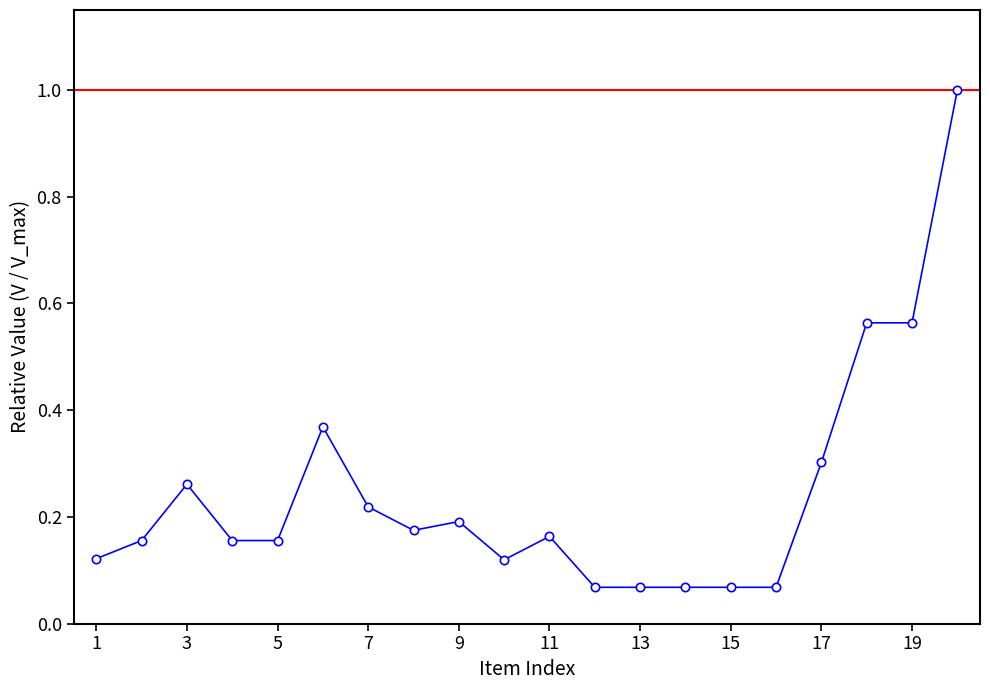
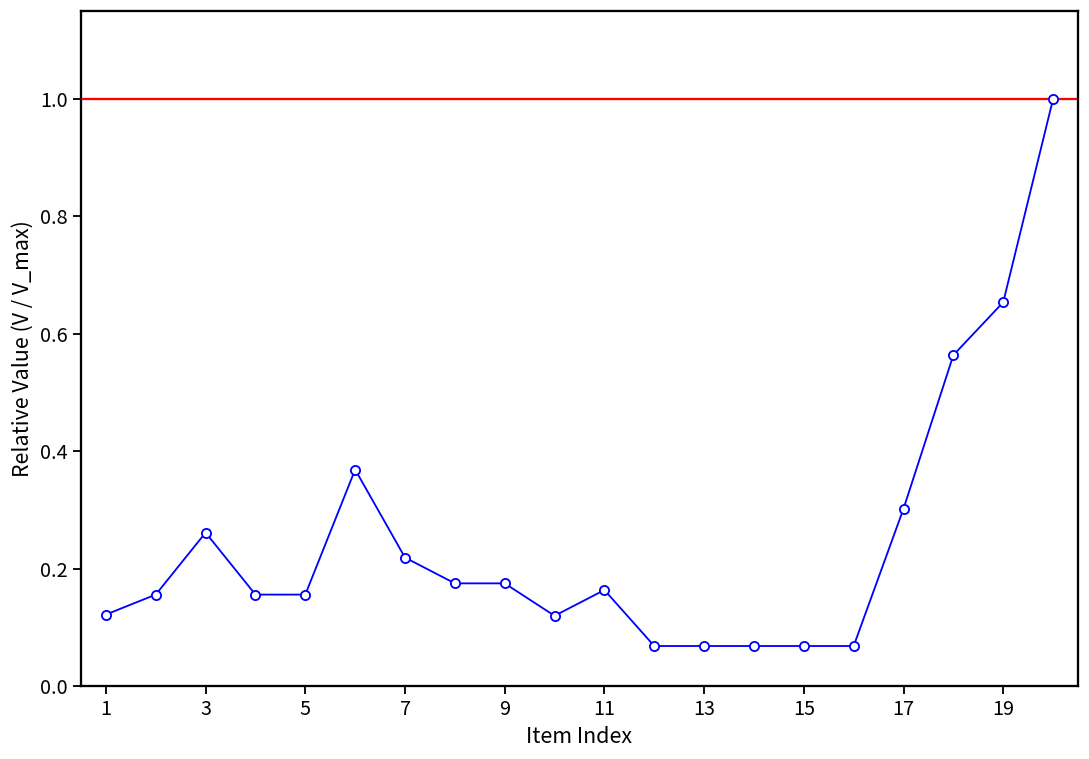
  {
    "1": 0.12,
    "3": 0.26,
    "5": 0.16,
    "7": 0.22,
-   "9": 0.19,
+   "9": 0.17,
    "11": 0.16,
    "13": 0.07,
    "15": 0.07,
    "17": 0.30,
-   "19": 0.56
+   "19": 0.65
  }
